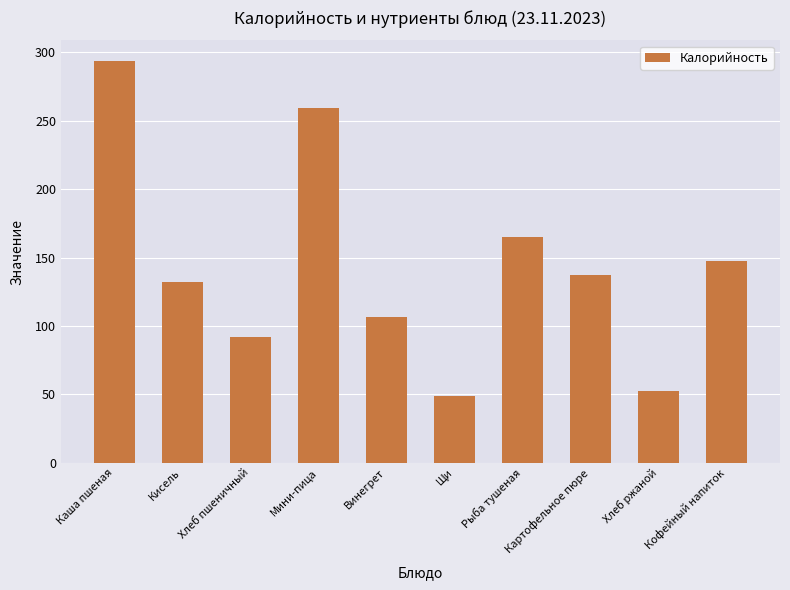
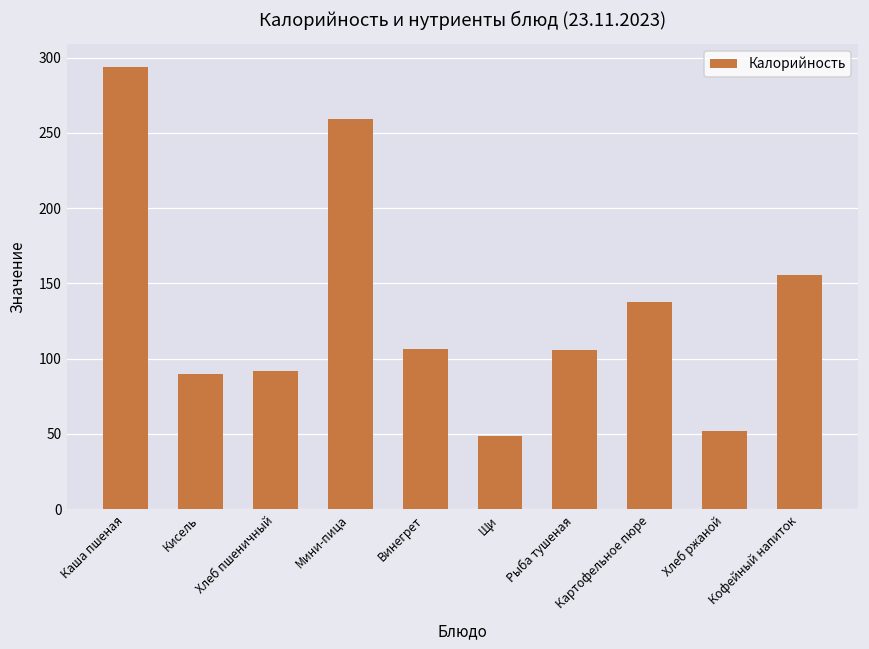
  {
    "Каша пшеная": 294,
-   "Кисель": 132,
+   "Кисель": 90,
    "Хлеб пшеничный": 92,
    "Мини-пица": 259,
    "Винегрет": 106,
    "Щи": 49,
-   "Рыба тушеная": 165,
+   "Рыба тушеная": 106,
    "Картофельное пюре": 137,
    "Хлеб ржаной": 52,
-   "Кофейный напиток": 147
+   "Кофейный напиток": 155
  }
